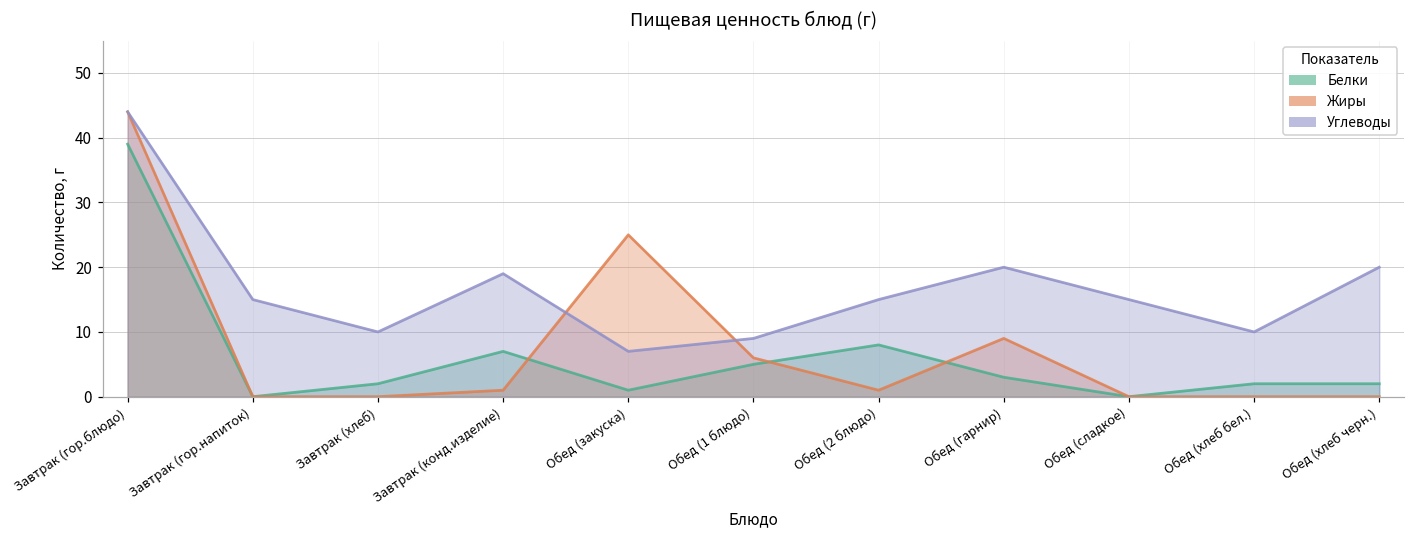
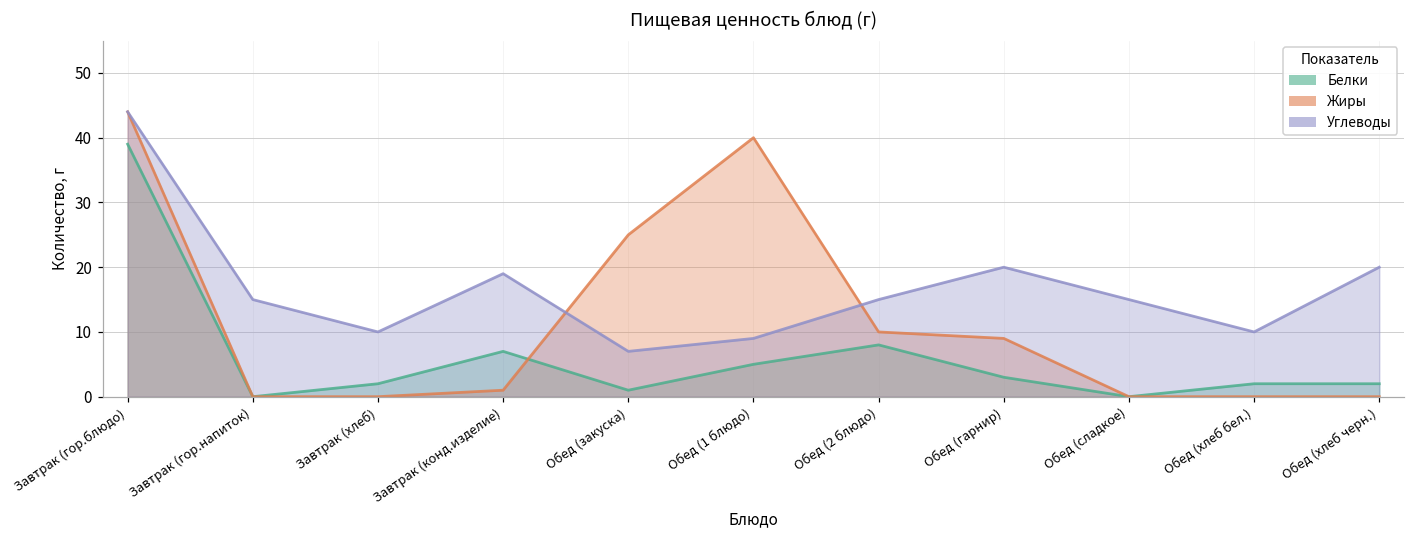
  {
    "Жиры": {
      "Завтрак (хлеб)": 0,
      "Завтрак (конд.изделие)": 1,
      "Обед (закуска)": 25,
-     "Обед (1 блюдо)": 6,
-     "Обед (2 блюдо)": 1,
+     "Обед (1 блюдо)": 40,
+     "Обед (2 блюдо)": 10,
      "Обед (гарнир)": 9,
      "Обед (хлеб бел.)": 0,
      "Обед (хлеб черн.)": 0
    }
  }
